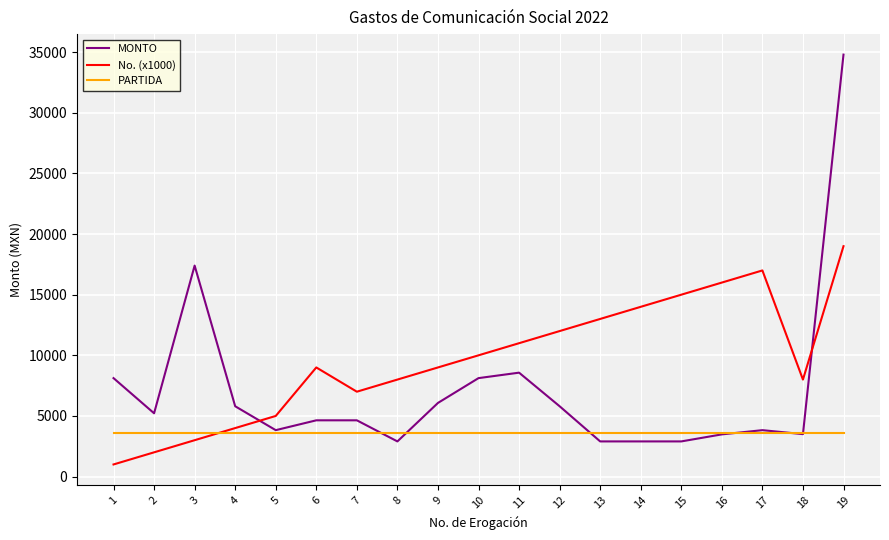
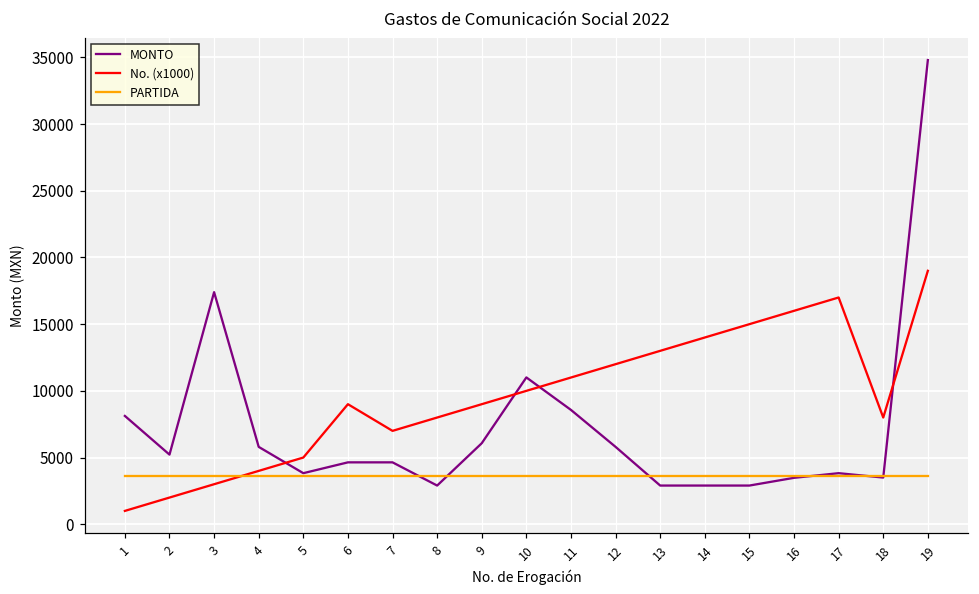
  {
    "MONTO": {
      "1": 8100,
      "2": 5200,
      "3": 17400,
      "4": 5800,
      "5": 3800,
      "6": 4600,
      "7": 4600,
      "8": 2900,
      "9": 6100,
-     "10": 8100,
+     "10": 11000,
      "11": 8600,
      "12": 5800,
      "13": 2900,
      "14": 2900,
      "15": 2900,
      "17": 3800,
      "19": 34800
    },
    "No. (x1000)": {
      "1": 1000,
      "2": 2000,
      "3": 3000,
      "4": 4000,
      "5": 5000,
      "6": 9000,
      "7": 7000,
      "8": 8000,
      "9": 9000,
      "10": 10000,
      "11": 11000,
      "12": 12000,
      "13": 13000,
      "14": 14000,
      "15": 15000,
      "16": 16000,
      "17": 17000,
      "18": 8000,
      "19": 19000
    },
    "PARTIDA": {
      "1": 3600,
      "2": 3600,
      "3": 3600,
      "4": 3600,
      "5": 3600,
      "6": 3600,
      "7": 3600,
      "8": 3600,
      "9": 3600,
      "10": 3600,
      "11": 3600,
      "12": 3600,
      "13": 3600,
      "14": 3600,
      "15": 3600,
      "17": 3600,
      "19": 3600
    }
  }
